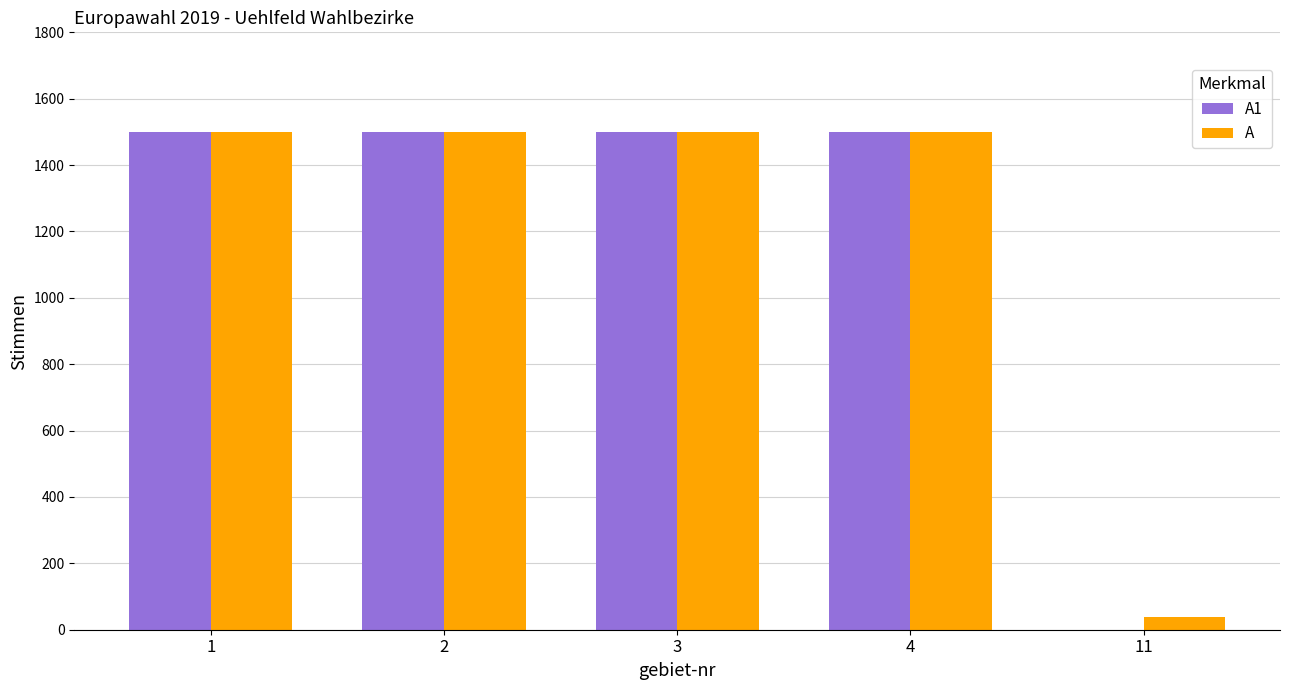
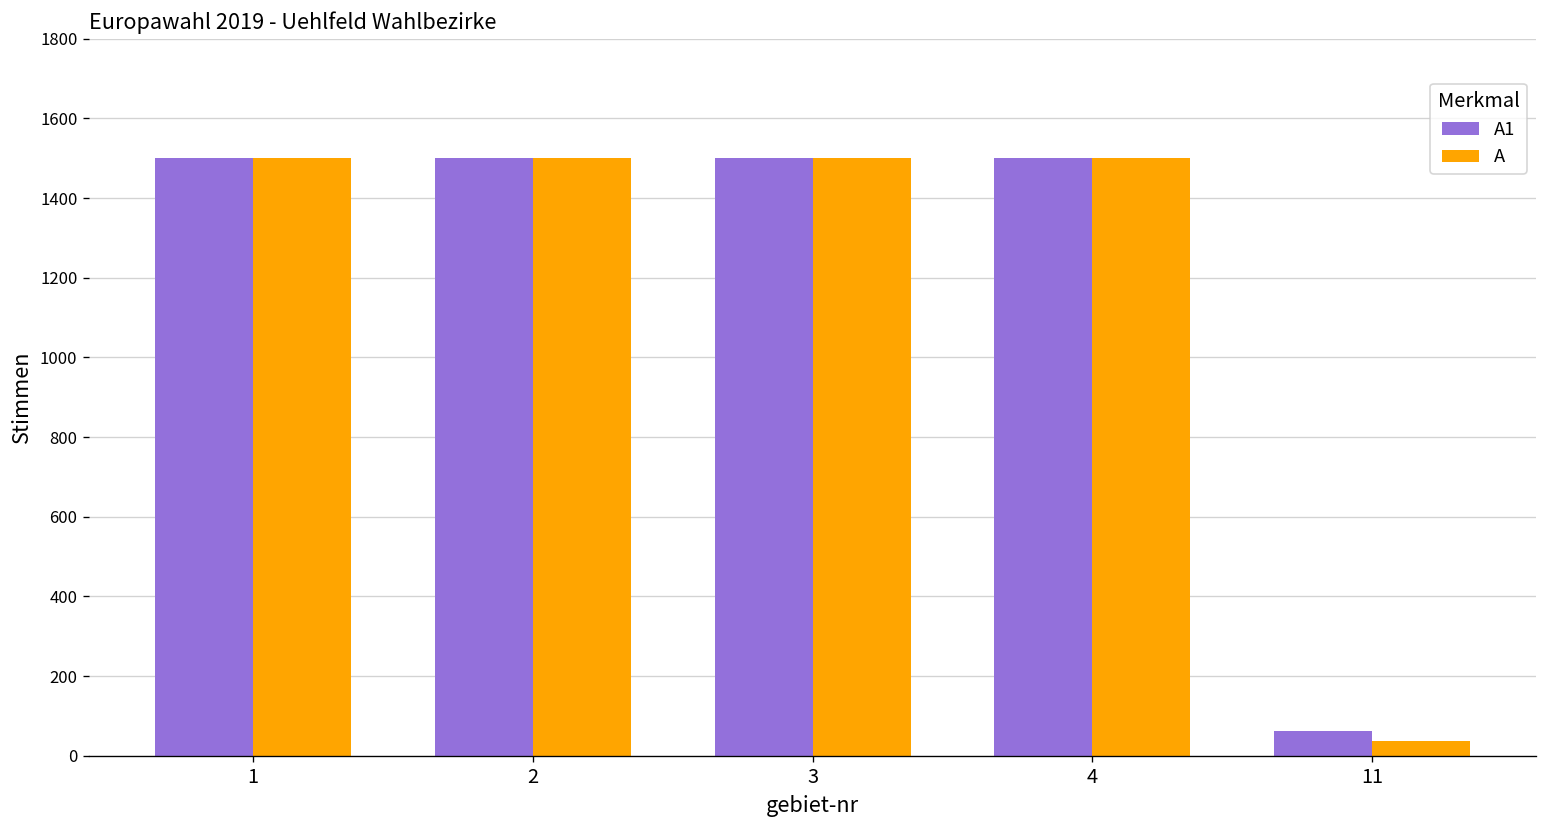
  {
    "A1": {
      "1": 1500,
      "2": 1500,
      "3": 1500,
      "4": 1500,
-     "11": 0
+     "11": 60
    },
    "A": {
      "1": 1500,
      "2": 1500,
      "3": 1500,
      "4": 1500,
      "11": 40
    }
  }
